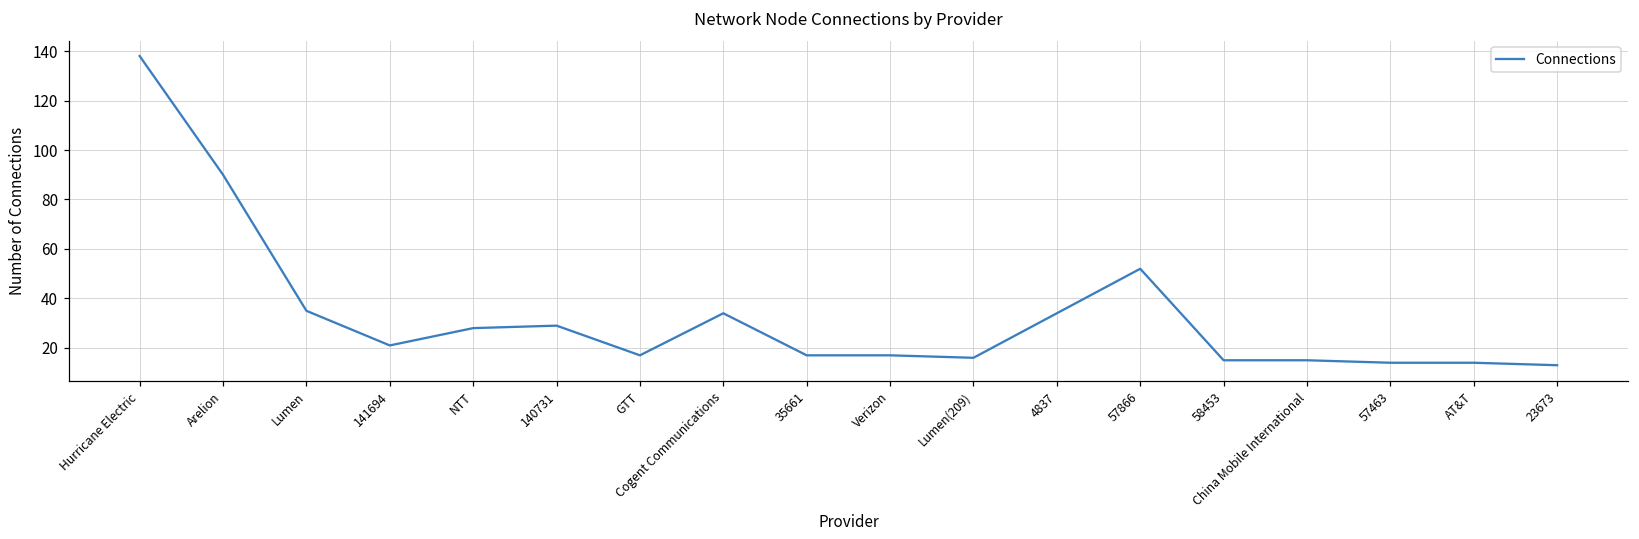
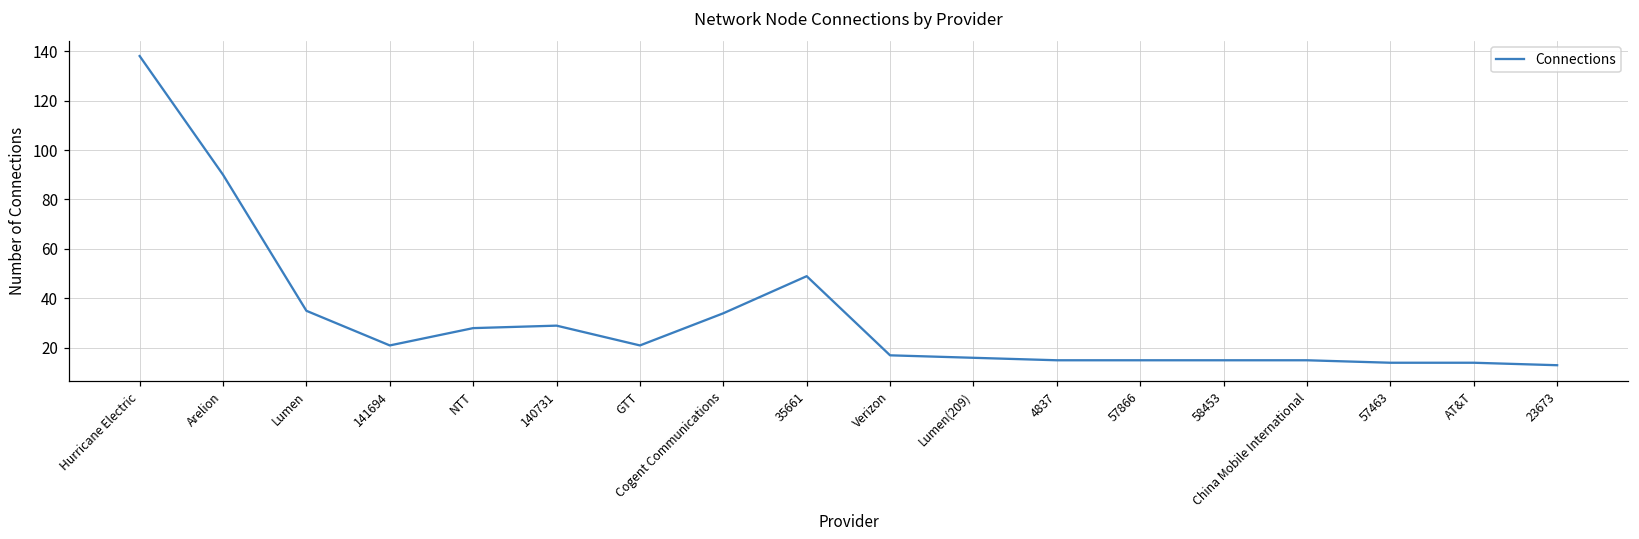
  {
    "Hurricane Electric": 138,
    "Arelion": 90,
    "Lumen": 35,
    "141694": 21,
    "NTT": 28,
    "140731": 29,
-   "GTT": 17,
+   "GTT": 21,
    "Cogent Communications": 34,
-   "35661": 17,
+   "35661": 49,
    "Verizon": 17,
    "Lumen(209)": 16,
-   "4837": 34,
-   "57866": 52,
+   "4837": 15,
+   "57866": 15,
    "58453": 15,
    "China Mobile International": 15,
    "57463": 14,
    "AT&T": 14,
    "23673": 13
  }
